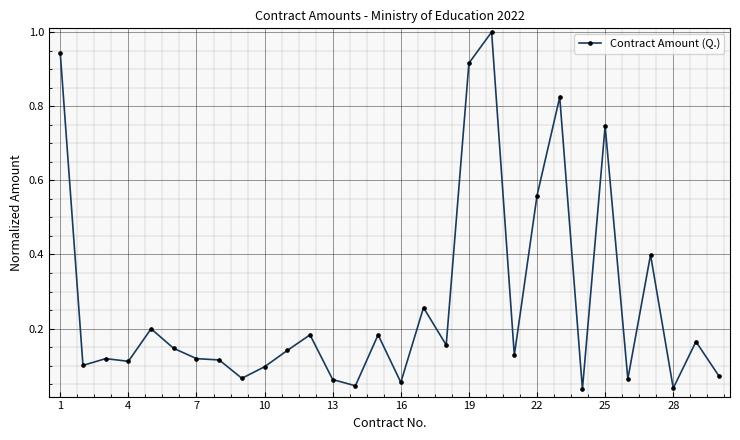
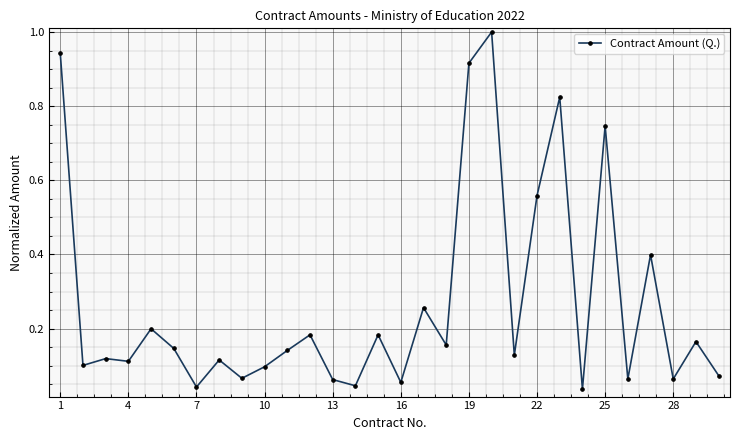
  {
    "1": 0.94,
    "4": 0.11,
-   "7": 0.12,
+   "7": 0.04,
    "10": 0.10,
    "13": 0.06,
    "16": 0.05,
    "19": 0.92,
    "22": 0.56,
    "25": 0.75,
-   "28": 0.04
+   "28": 0.06
  }
